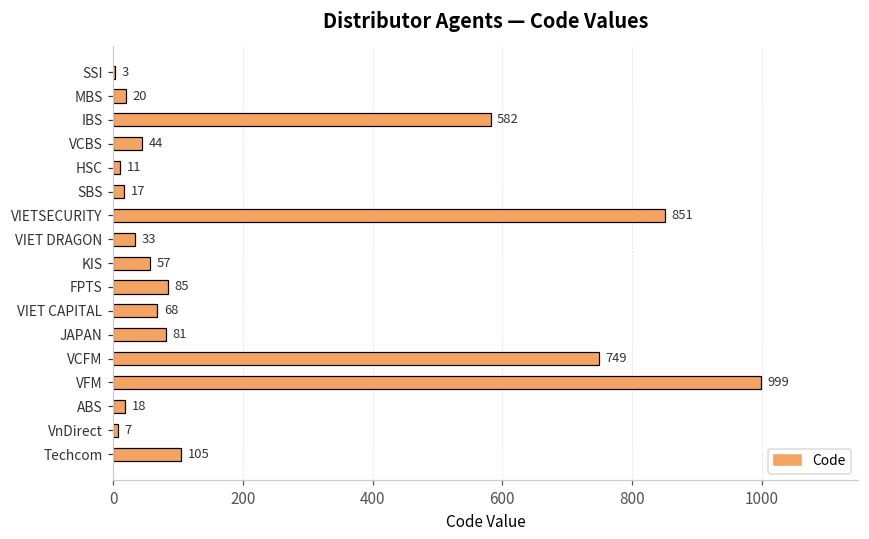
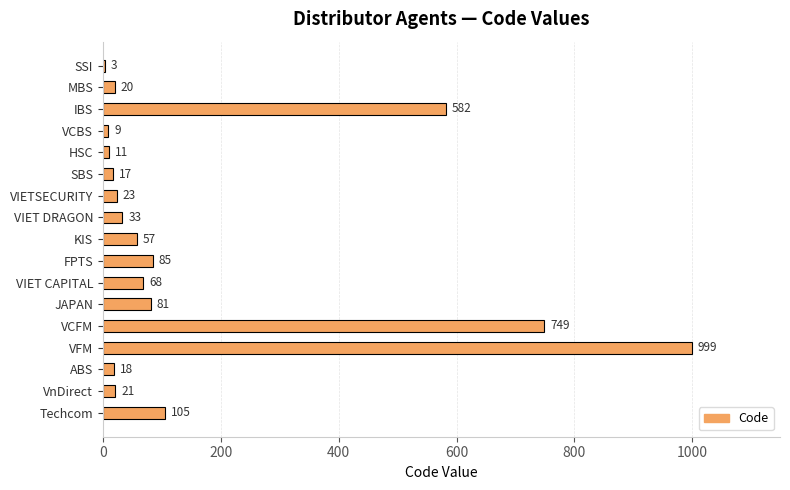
  {
    "SSI": 3,
    "MBS": 20,
    "IBS": 582,
-   "VCBS": 44,
+   "VCBS": 9,
    "HSC": 11,
    "SBS": 17,
-   "VIETSECURITY": 851,
+   "VIETSECURITY": 23,
    "VIET DRAGON": 33,
    "KIS": 57,
    "FPTS": 85,
    "VIET CAPITAL": 68,
    "JAPAN": 81,
    "VCFM": 749,
    "VFM": 999,
    "ABS": 18,
-   "VnDirect": 7,
+   "VnDirect": 21,
    "Techcom": 105
  }
